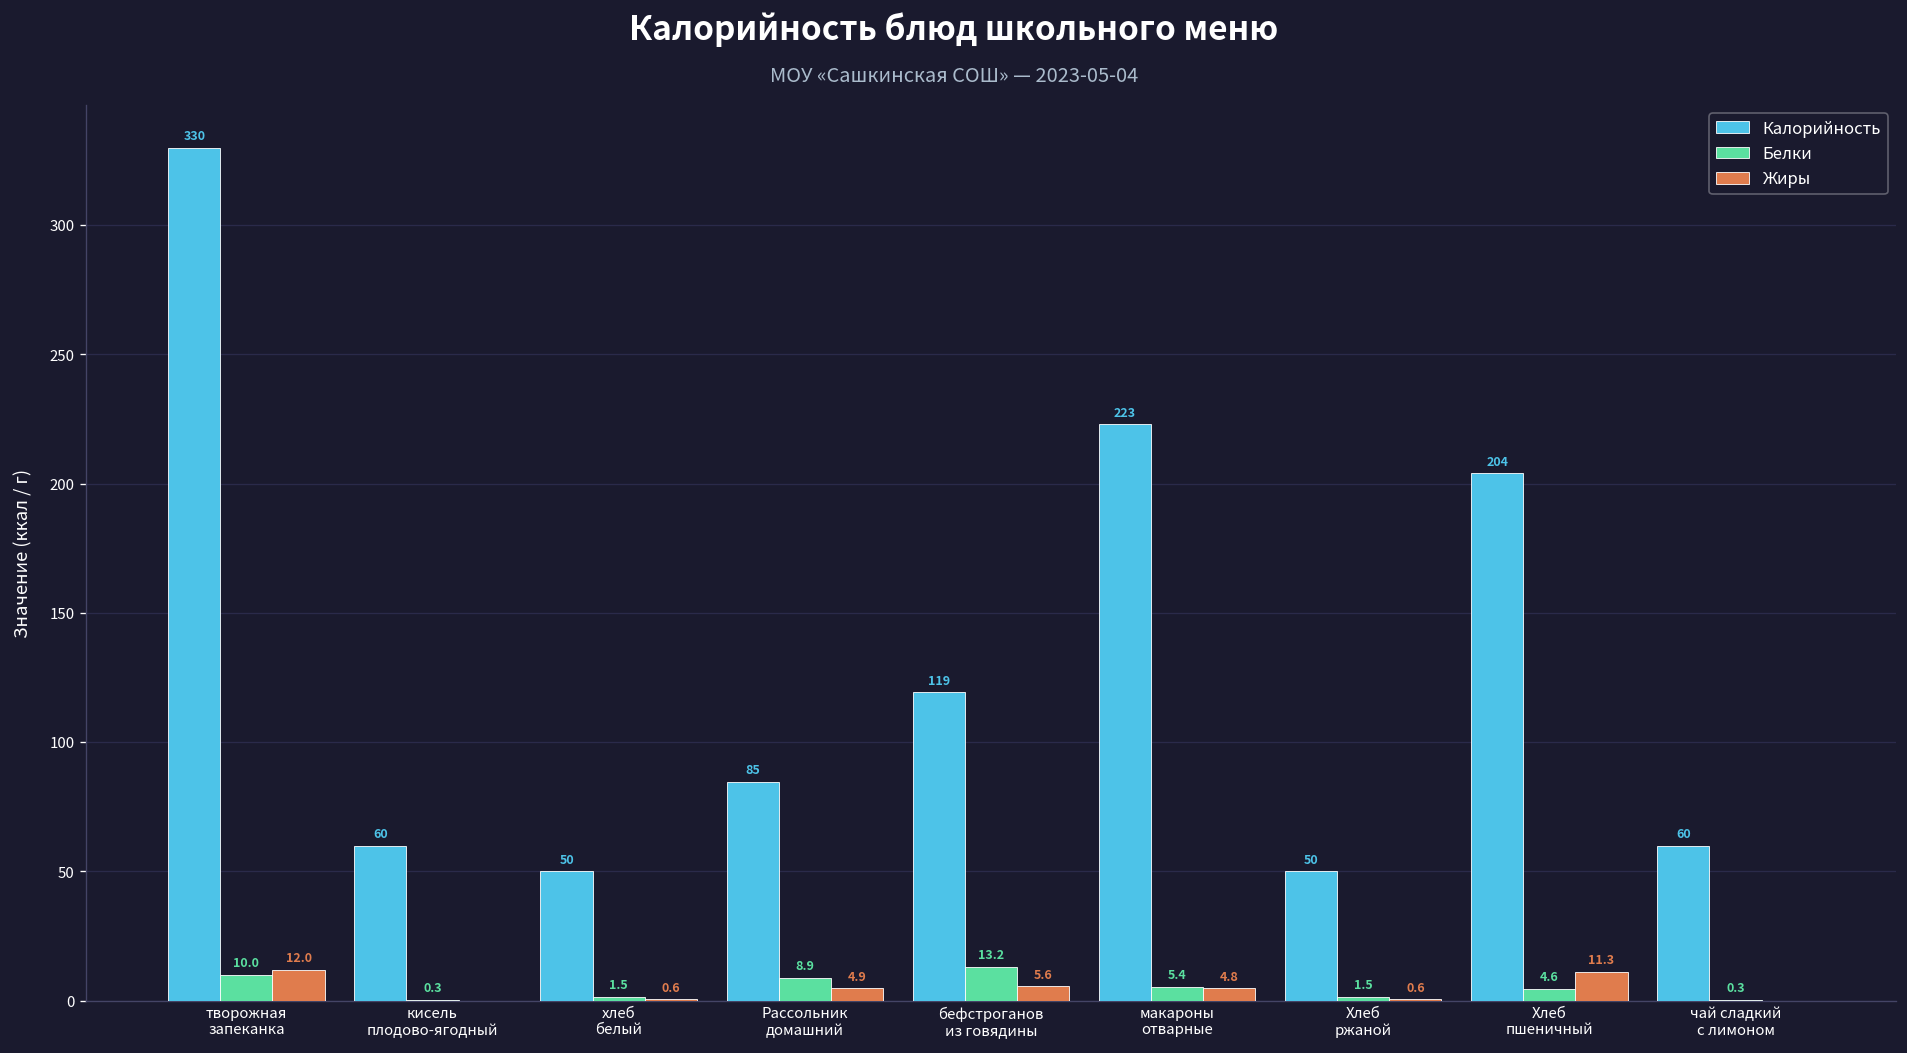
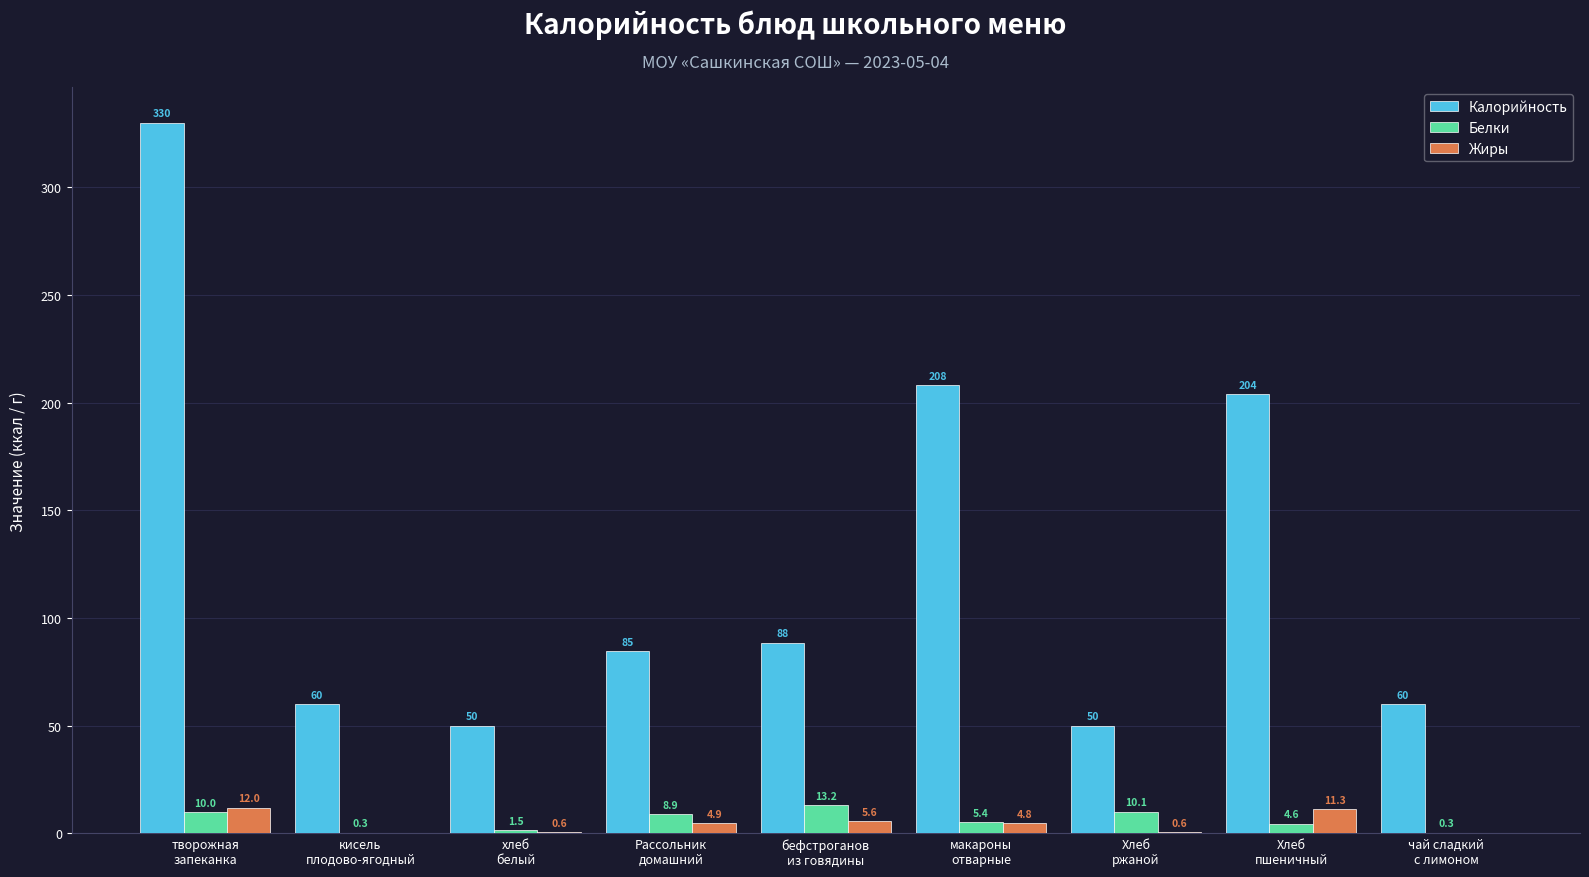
  {
    "Калорийность": {
      "творожная запеканка": 330,
      "кисель плодово-ягодный": 60,
      "хлеб белый": 50,
      "Рассольник домашний": 85,
-     "бефстроганов из говядины": 119,
-     "макароны отварные": 223,
+     "бефстроганов из говядины": 88,
+     "макароны отварные": 208,
      "Хлеб ржаной": 50,
      "Хлеб пшеничный": 204,
      "чай сладкий с лимоном": 60
    },
    "Белки": {
      "творожная запеканка": 10.0,
      "кисель плодово-ягодный": 0.3,
      "хлеб белый": 1.5,
      "Рассольник домашний": 8.9,
      "бефстроганов из говядины": 13.2,
      "макароны отварные": 5.4,
-     "Хлеб ржаной": 1.5,
+     "Хлеб ржаной": 10.1,
      "Хлеб пшеничный": 4.6,
      "чай сладкий с лимоном": 0.3
    },
    "Жиры": {
      "творожная запеканка": 12.0,
      "хлеб белый": 0.6,
      "Рассольник домашний": 4.9,
      "бефстроганов из говядины": 5.6,
      "макароны отварные": 4.8,
      "Хлеб ржаной": 0.6,
      "Хлеб пшеничный": 11.3
    }
  }
